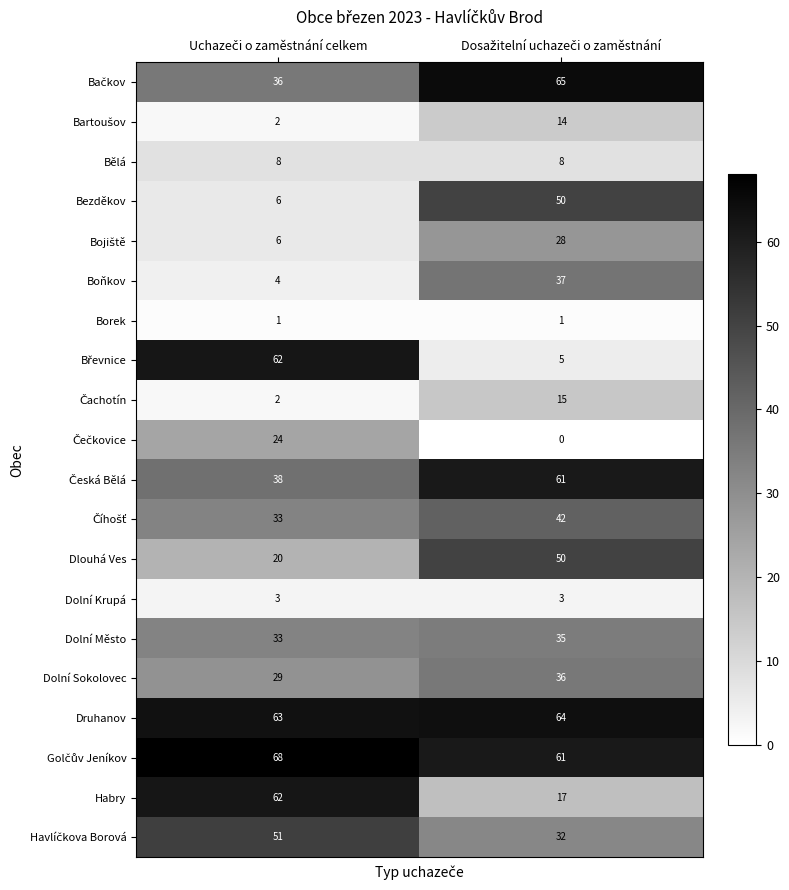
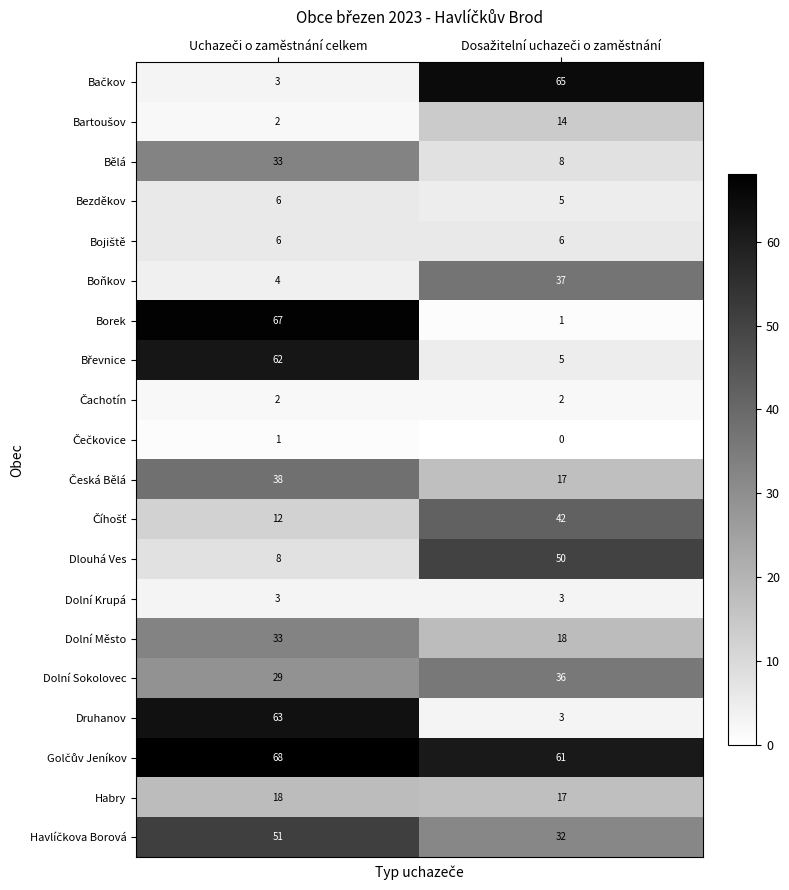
  {
    "Bačkov": {
-     "Uchazeči o zaměstnání celkem": 36,
+     "Uchazeči o zaměstnání celkem": 3,
      "Dosažitelní uchazeči o zaměstnání": 65
    },
    "Bartoušov": {
      "Uchazeči o zaměstnání celkem": 2,
      "Dosažitelní uchazeči o zaměstnání": 14
    },
    "Bělá": {
-     "Uchazeči o zaměstnání celkem": 8,
+     "Uchazeči o zaměstnání celkem": 33,
      "Dosažitelní uchazeči o zaměstnání": 8
    },
    "Bezděkov": {
      "Uchazeči o zaměstnání celkem": 6,
-     "Dosažitelní uchazeči o zaměstnání": 50
+     "Dosažitelní uchazeči o zaměstnání": 5
    },
    "Bojiště": {
      "Uchazeči o zaměstnání celkem": 6,
-     "Dosažitelní uchazeči o zaměstnání": 28
+     "Dosažitelní uchazeči o zaměstnání": 6
    },
    "Boňkov": {
      "Uchazeči o zaměstnání celkem": 4,
      "Dosažitelní uchazeči o zaměstnání": 37
    },
    "Borek": {
-     "Uchazeči o zaměstnání celkem": 1,
+     "Uchazeči o zaměstnání celkem": 67,
      "Dosažitelní uchazeči o zaměstnání": 1
    },
    "Břevnice": {
      "Uchazeči o zaměstnání celkem": 62,
      "Dosažitelní uchazeči o zaměstnání": 5
    },
    "Čachotín": {
      "Uchazeči o zaměstnání celkem": 2,
-     "Dosažitelní uchazeči o zaměstnání": 15
+     "Dosažitelní uchazeči o zaměstnání": 2
    },
    "Čečkovice": {
-     "Uchazeči o zaměstnání celkem": 24,
+     "Uchazeči o zaměstnání celkem": 1,
      "Dosažitelní uchazeči o zaměstnání": 0
    },
    "Česká Bělá": {
      "Uchazeči o zaměstnání celkem": 38,
-     "Dosažitelní uchazeči o zaměstnání": 61
+     "Dosažitelní uchazeči o zaměstnání": 17
    },
    "Číhošť": {
-     "Uchazeči o zaměstnání celkem": 33,
+     "Uchazeči o zaměstnání celkem": 12,
      "Dosažitelní uchazeči o zaměstnání": 42
    },
    "Dlouhá Ves": {
-     "Uchazeči o zaměstnání celkem": 20,
+     "Uchazeči o zaměstnání celkem": 8,
      "Dosažitelní uchazeči o zaměstnání": 50
    },
    "Dolní Krupá": {
      "Uchazeči o zaměstnání celkem": 3,
      "Dosažitelní uchazeči o zaměstnání": 3
    },
    "Dolní Město": {
      "Uchazeči o zaměstnání celkem": 33,
-     "Dosažitelní uchazeči o zaměstnání": 35
+     "Dosažitelní uchazeči o zaměstnání": 18
    },
    "Dolní Sokolovec": {
      "Uchazeči o zaměstnání celkem": 29,
      "Dosažitelní uchazeči o zaměstnání": 36
    },
    "Druhanov": {
      "Uchazeči o zaměstnání celkem": 63,
-     "Dosažitelní uchazeči o zaměstnání": 64
+     "Dosažitelní uchazeči o zaměstnání": 3
    },
    "Golčův Jeníkov": {
      "Uchazeči o zaměstnání celkem": 68,
      "Dosažitelní uchazeči o zaměstnání": 61
    },
    "Habry": {
-     "Uchazeči o zaměstnání celkem": 62,
+     "Uchazeči o zaměstnání celkem": 18,
      "Dosažitelní uchazeči o zaměstnání": 17
    },
    "Havlíčkova Borová": {
      "Uchazeči o zaměstnání celkem": 51,
      "Dosažitelní uchazeči o zaměstnání": 32
    }
  }
